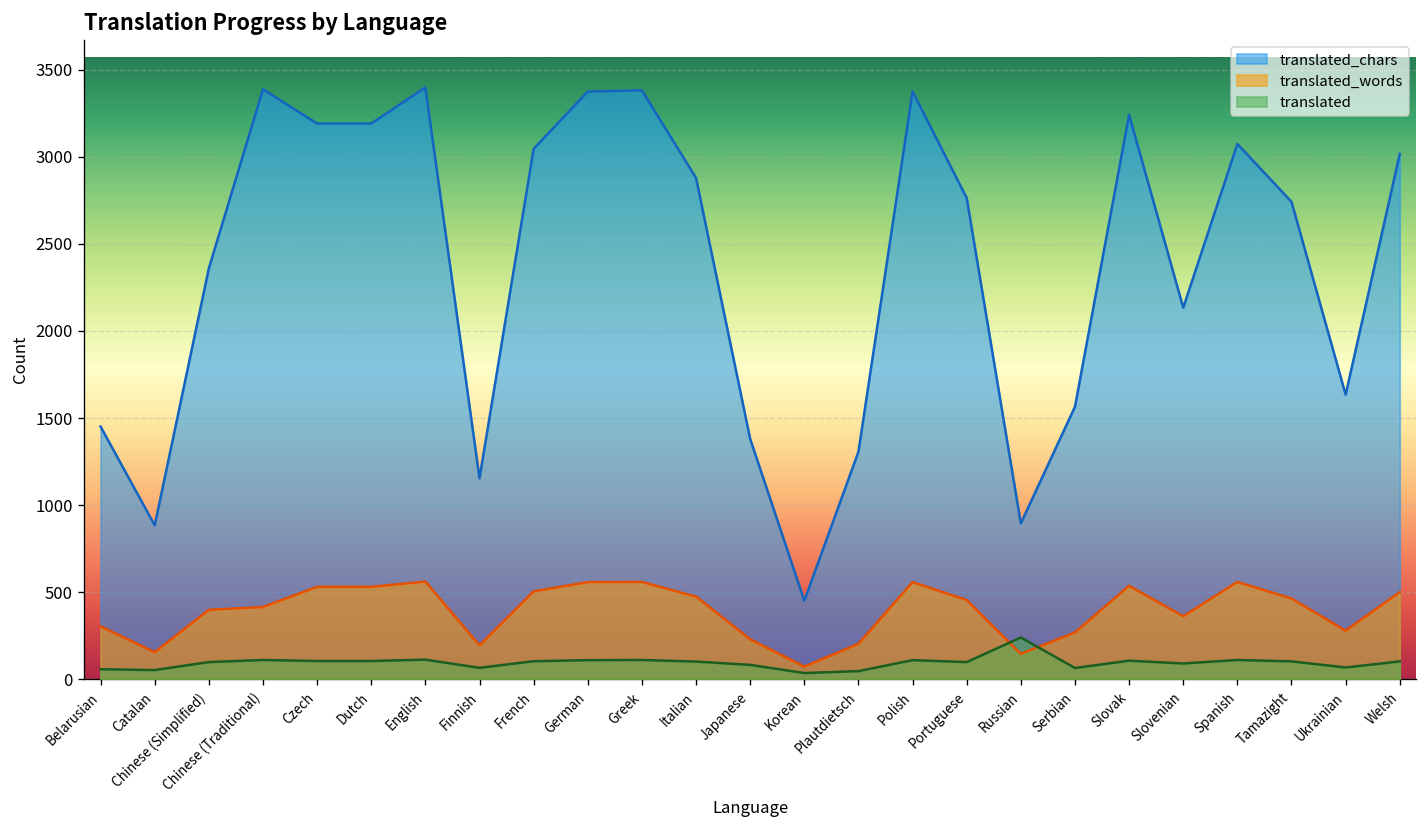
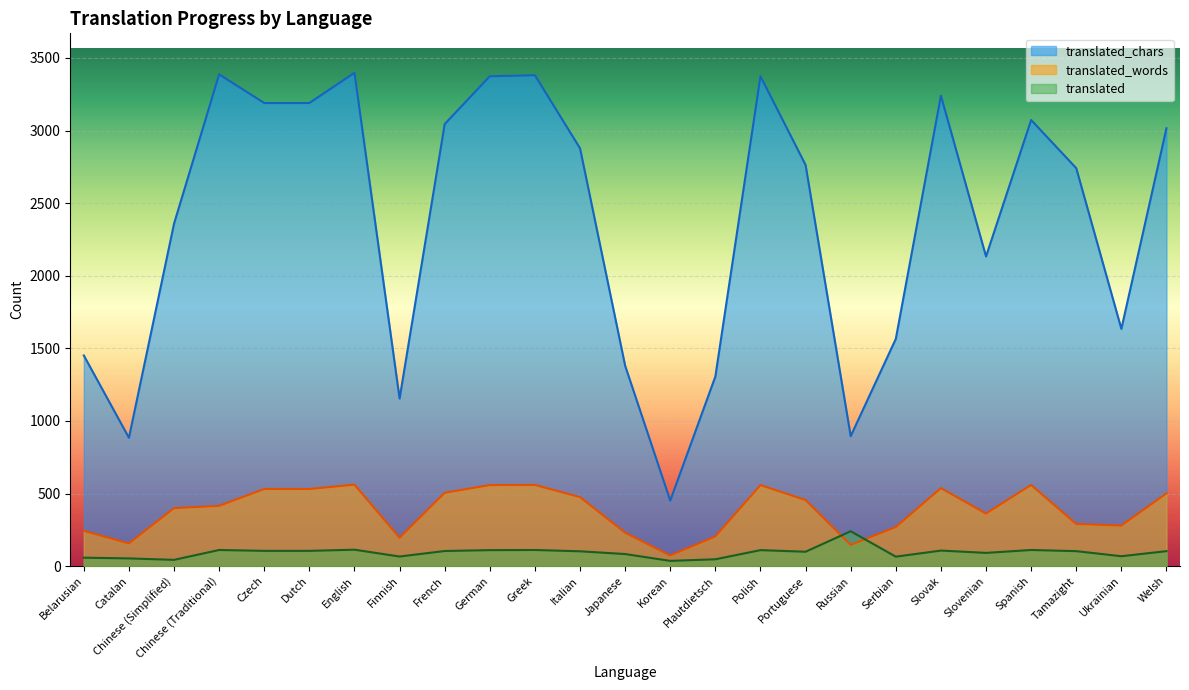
  {
    "translated_chars": {
      "Belarusian": 1450,
      "Catalan": 880,
      "Chinese (Simplified)": 2360,
      "Chinese (Traditional)": 3390,
      "Czech": 3190,
      "Dutch": 3190,
      "English": 3400,
      "Finnish": 1150,
      "French": 3050,
      "German": 3370,
      "Greek": 3380,
      "Italian": 2880,
      "Japanese": 1380,
      "Korean": 450,
      "Plautdietsch": 1310,
      "Polish": 3370,
      "Portuguese": 2760,
      "Russian": 900,
      "Serbian": 1570,
      "Slovak": 3240,
      "Slovenian": 2130,
      "Spanish": 3070,
      "Tamazight": 2740,
      "Ukrainian": 1630,
      "Welsh": 3020
    },
    "translated_words": {
-     "Belarusian": 300,
+     "Belarusian": 240,
      "Catalan": 160,
      "Chinese (Simplified)": 400,
      "Chinese (Traditional)": 420,
      "Czech": 530,
      "Dutch": 530,
      "English": 560,
      "Finnish": 200,
      "French": 510,
      "German": 560,
      "Greek": 560,
      "Italian": 480,
      "Japanese": 230,
      "Korean": 70,
      "Plautdietsch": 200,
      "Polish": 560,
      "Portuguese": 460,
      "Russian": 150,
      "Serbian": 270,
      "Slovak": 540,
      "Slovenian": 360,
      "Spanish": 560,
-     "Tamazight": 460,
+     "Tamazight": 290,
      "Ukrainian": 280,
      "Welsh": 500
    },
    "translated": {
      "Belarusian": 60,
      "Catalan": 50,
-     "Chinese (Simplified)": 100,
+     "Chinese (Simplified)": 40,
      "Chinese (Traditional)": 110,
      "Czech": 110,
      "Dutch": 110,
      "English": 110,
      "Finnish": 70,
      "French": 100,
      "German": 110,
      "Greek": 110,
      "Italian": 100,
      "Japanese": 80,
      "Korean": 40,
      "Plautdietsch": 50,
      "Polish": 110,
      "Portuguese": 100,
      "Russian": 240,
      "Serbian": 70,
      "Slovak": 110,
      "Slovenian": 90,
      "Spanish": 110,
      "Tamazight": 100,
      "Ukrainian": 70,
      "Welsh": 100
    }
  }
